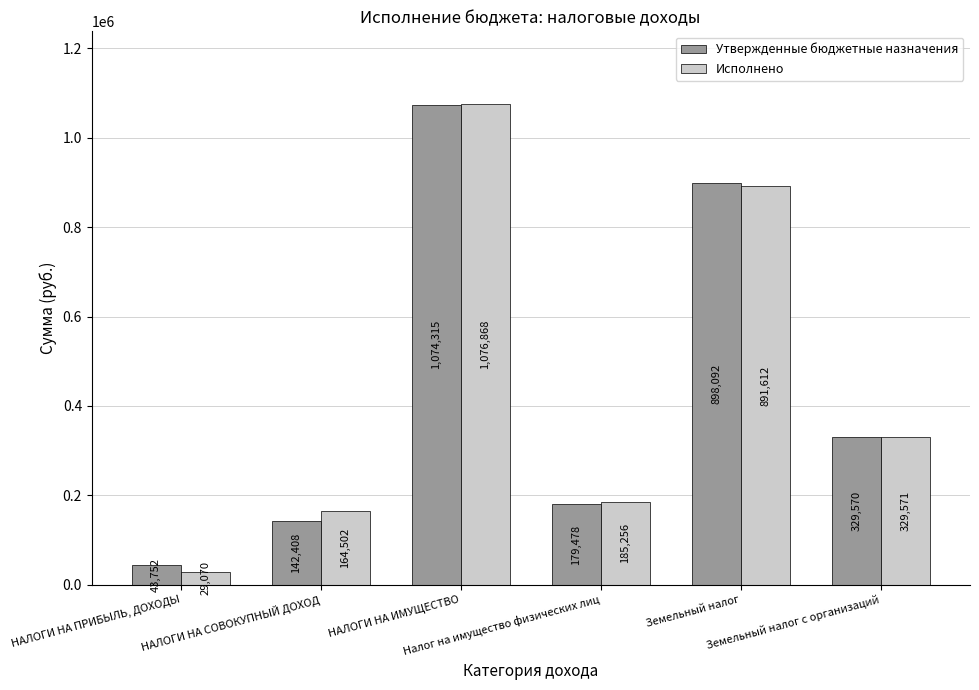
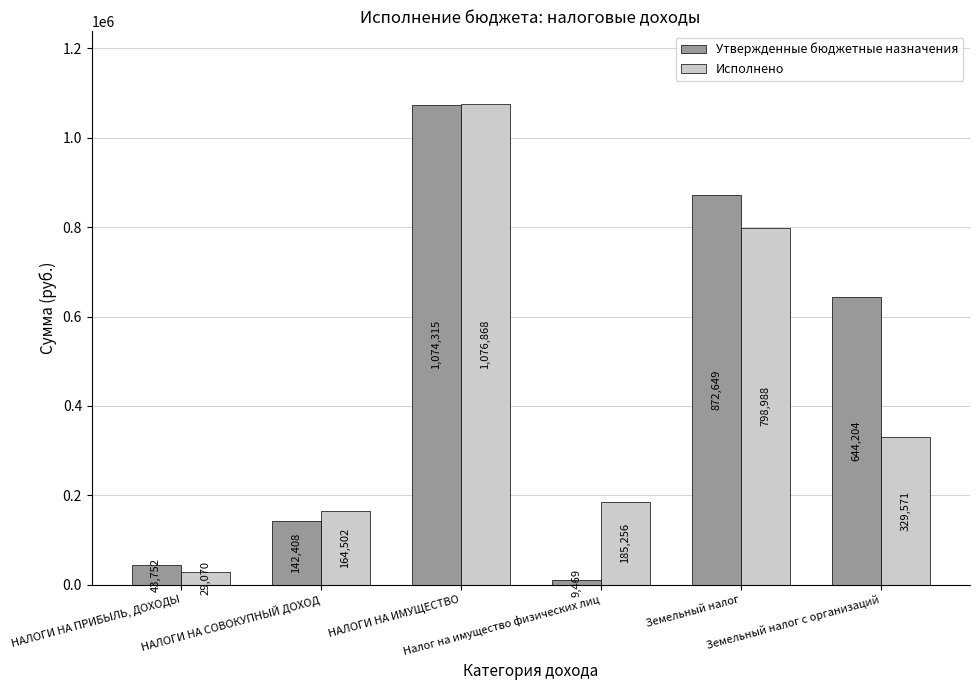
  {
    "Утвержденные бюджетные назначения": {
      "НАЛОГИ НА ПРИБЫЛЬ, ДОХОДЫ": "43,752",
      "НАЛОГИ НА СОВОКУПНЫЙ ДОХОД": "142,408",
      "НАЛОГИ НА ИМУЩЕСТВО": "1,074,315",
-     "Налог на имущество физических лиц": "179,478",
-     "Земельный налог": "898,092",
-     "Земельный налог с организаций": "329,570"
+     "Налог на имущество физических лиц": "9,469",
+     "Земельный налог": "872,649",
+     "Земельный налог с организаций": "644,204"
    },
    "Исполнено": {
      "НАЛОГИ НА ПРИБЫЛЬ, ДОХОДЫ": "29,070",
      "НАЛОГИ НА СОВОКУПНЫЙ ДОХОД": "164,502",
      "НАЛОГИ НА ИМУЩЕСТВО": "1,076,868",
      "Налог на имущество физических лиц": "185,256",
-     "Земельный налог": "891,612",
+     "Земельный налог": "798,988",
      "Земельный налог с организаций": "329,571"
    }
  }
